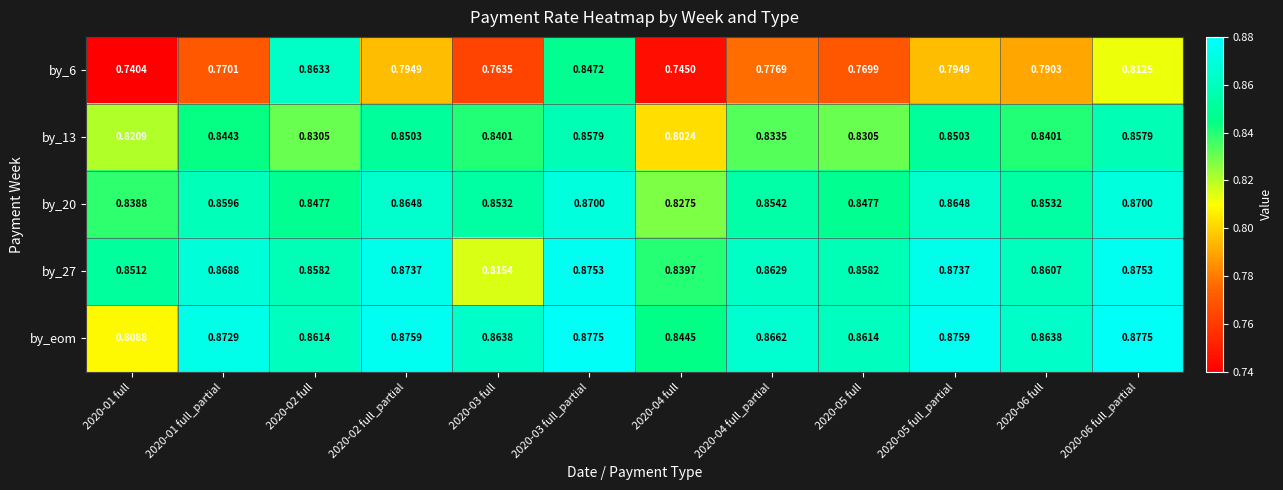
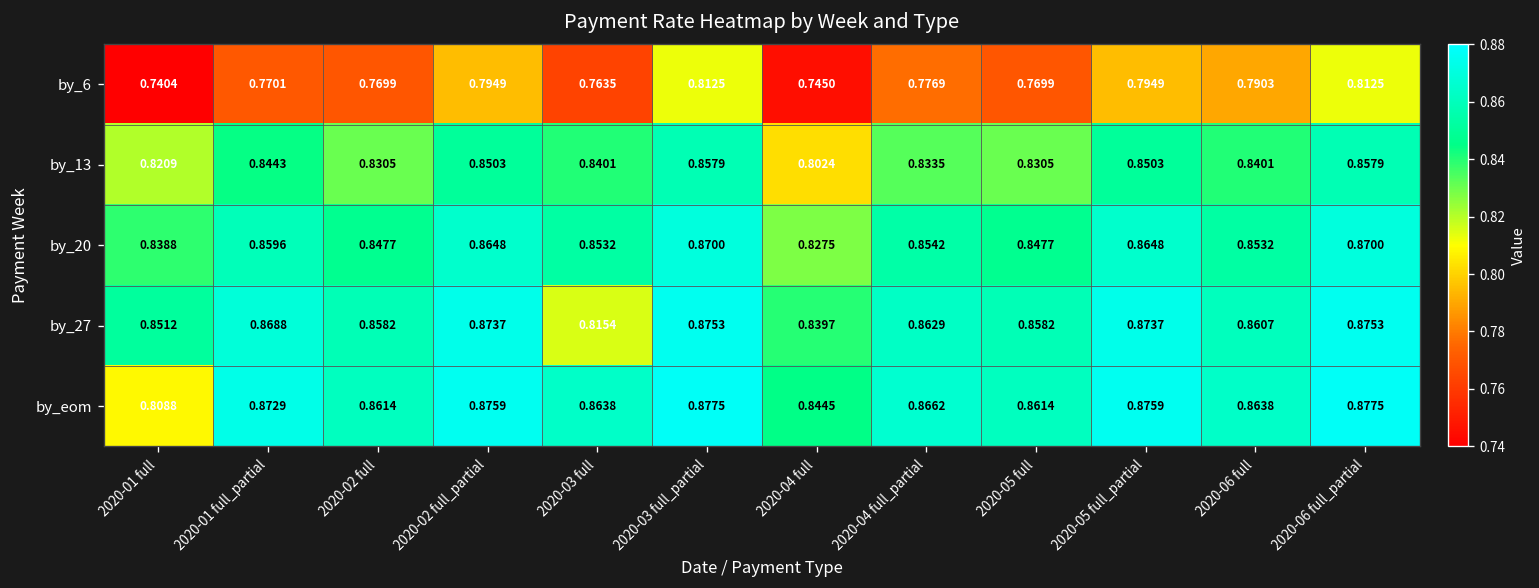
  {
    "by_6": {
      "2020-01 full": 0.7404,
      "2020-01 full_partial": 0.7701,
-     "2020-02 full": 0.8633,
+     "2020-02 full": 0.7699,
      "2020-02 full_partial": 0.7949,
      "2020-03 full": 0.7635,
-     "2020-03 full_partial": 0.8472,
+     "2020-03 full_partial": 0.8125,
      "2020-04 full": 0.7450,
      "2020-04 full_partial": 0.7769,
      "2020-05 full": 0.7699,
      "2020-05 full_partial": 0.7949,
      "2020-06 full": 0.7903,
      "2020-06 full_partial": 0.8125
    },
    "by_13": {
      "2020-01 full": 0.8209,
      "2020-01 full_partial": 0.8443,
      "2020-02 full": 0.8305,
      "2020-02 full_partial": 0.8503,
      "2020-03 full": 0.8401,
      "2020-03 full_partial": 0.8579,
      "2020-04 full": 0.8024,
      "2020-04 full_partial": 0.8335,
      "2020-05 full": 0.8305,
      "2020-05 full_partial": 0.8503,
      "2020-06 full": 0.8401,
      "2020-06 full_partial": 0.8579
    },
    "by_20": {
      "2020-01 full": 0.8388,
      "2020-01 full_partial": 0.8596,
      "2020-02 full": 0.8477,
      "2020-02 full_partial": 0.8648,
      "2020-03 full": 0.8532,
      "2020-03 full_partial": 0.8700,
      "2020-04 full": 0.8275,
      "2020-04 full_partial": 0.8542,
      "2020-05 full": 0.8477,
      "2020-05 full_partial": 0.8648,
      "2020-06 full": 0.8532,
      "2020-06 full_partial": 0.8700
    },
    "by_27": {
      "2020-01 full": 0.8512,
      "2020-01 full_partial": 0.8688,
      "2020-02 full": 0.8582,
      "2020-02 full_partial": 0.8737,
      "2020-03 full": 0.8154,
      "2020-03 full_partial": 0.8753,
      "2020-04 full": 0.8397,
      "2020-04 full_partial": 0.8629,
      "2020-05 full": 0.8582,
      "2020-05 full_partial": 0.8737,
      "2020-06 full": 0.8607,
      "2020-06 full_partial": 0.8753
    },
    "by_eom": {
      "2020-01 full": 0.8088,
      "2020-01 full_partial": 0.8729,
      "2020-02 full": 0.8614,
      "2020-02 full_partial": 0.8759,
      "2020-03 full": 0.8638,
      "2020-03 full_partial": 0.8775,
      "2020-04 full": 0.8445,
      "2020-04 full_partial": 0.8662,
      "2020-05 full": 0.8614,
      "2020-05 full_partial": 0.8759,
      "2020-06 full": 0.8638,
      "2020-06 full_partial": 0.8775
    }
  }
